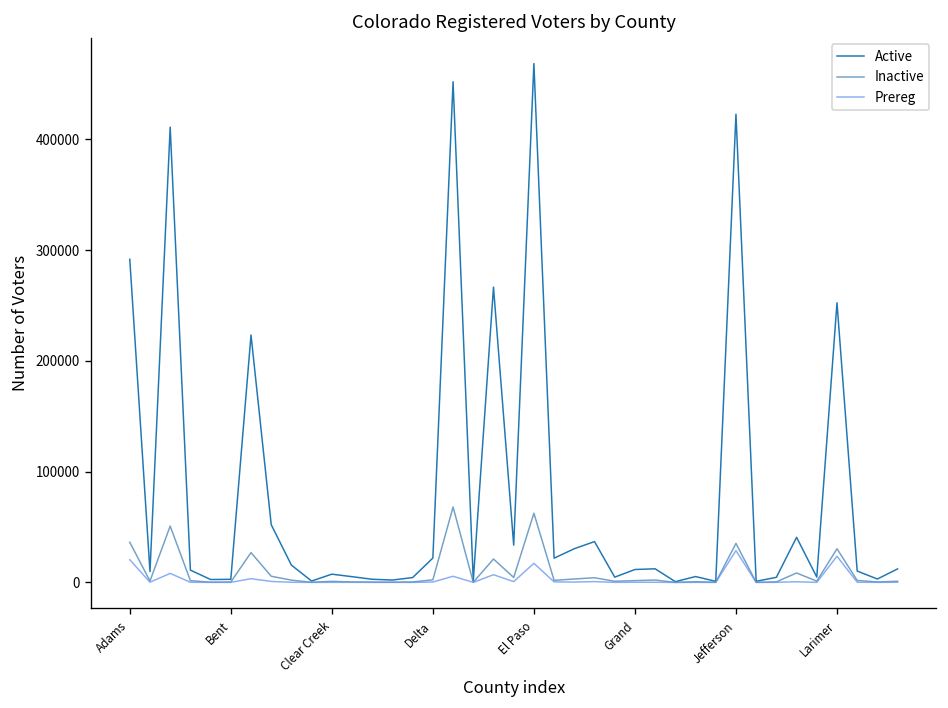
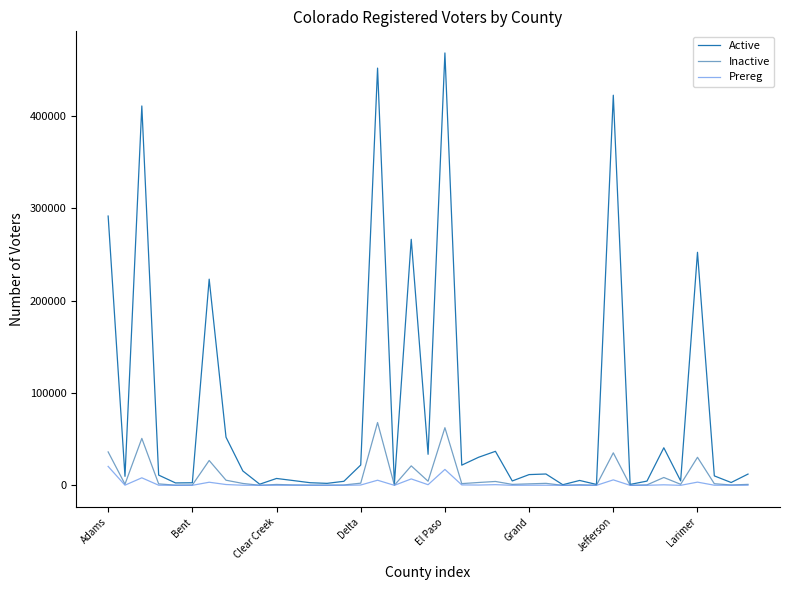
  {
    "Prereg": {
      "Adams": 20000,
      "El Paso": 20000,
-     "Jefferson": 30000,
-     "Larimer": 20000
+     "Jefferson": 10000,
+     "Larimer": 0
    }
  }
